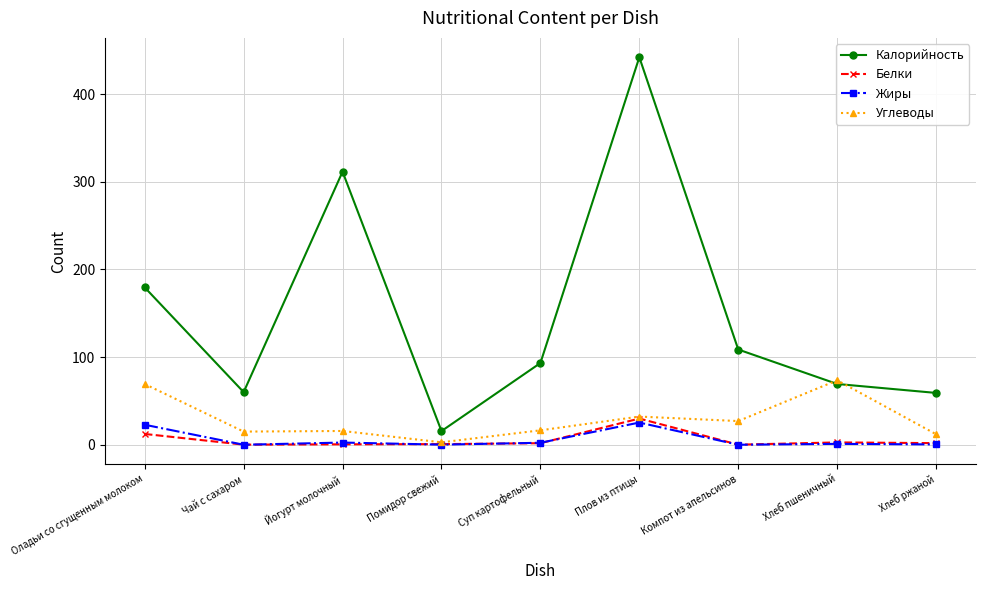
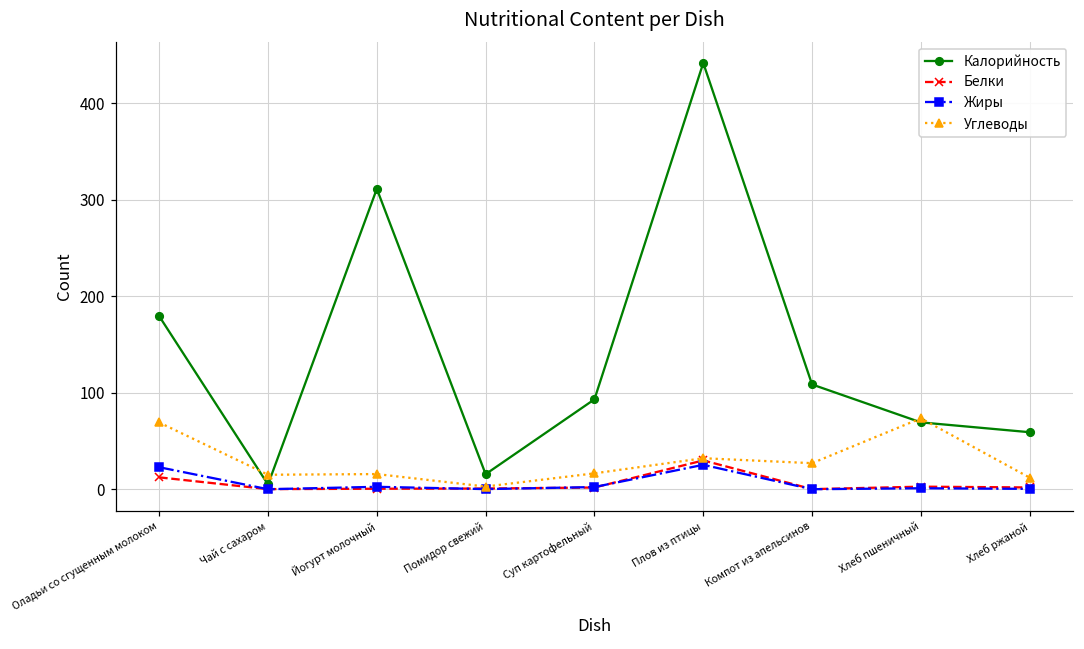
  {
    "Калорийность": {
      "Оладьи со сгущенным молоком": 180,
-     "Чай с сахаром": 60,
+     "Чай с сахаром": 0,
      "Йогурт молочный": 310,
      "Помидор свежий": 20,
      "Суп картофельный": 90,
      "Плов из птицы": 440,
      "Компот из апельсинов": 110,
      "Хлеб пшеничный": 70,
      "Хлеб ржаной": 60
    },
    "Белки": {
      "Оладьи со сгущенным молоком": 10
    },
    "Жиры": {
      "Оладьи со сгущенным молоком": 20,
      "Плов из птицы": 30
    },
    "Углеводы": {
      "Оладьи со сгущенным молоком": 70,
      "Чай с сахаром": 20,
      "Йогурт молочный": 20,
      "Суп картофельный": 20,
      "Компот из апельсинов": 30,
      "Хлеб пшеничный": 70,
      "Хлеб ржаной": 10
    }
  }
